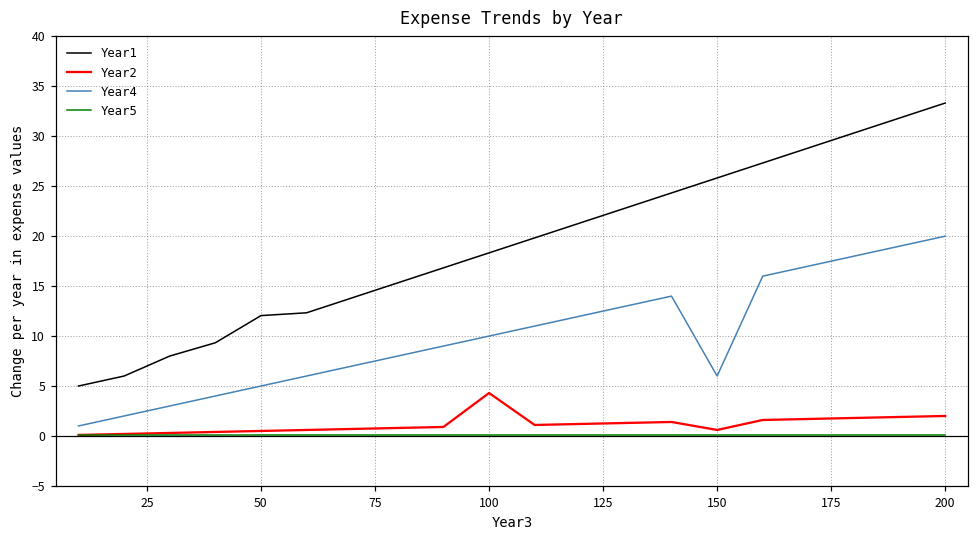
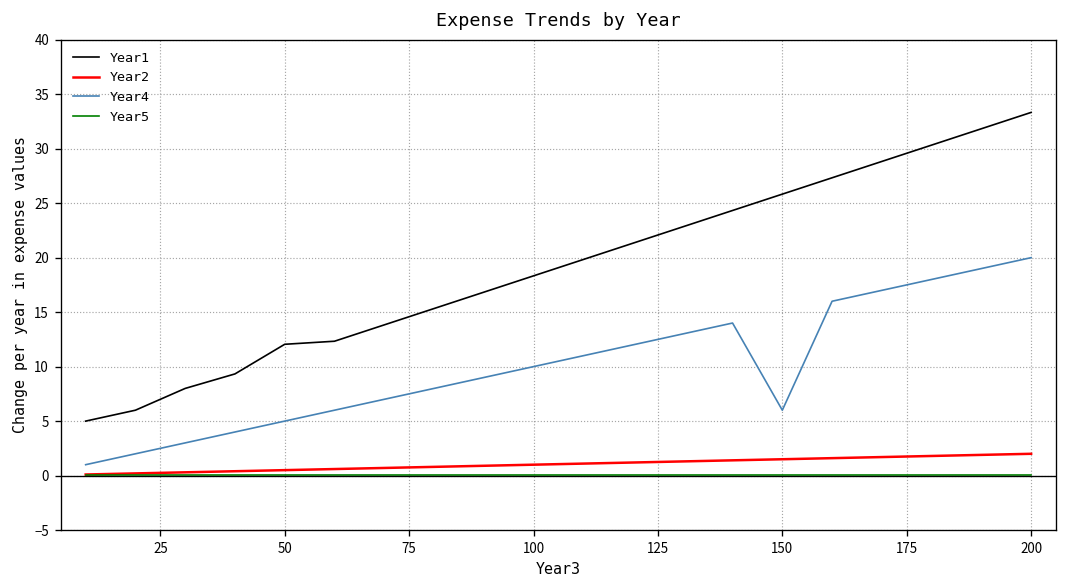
  {
    "Year1": {
      "50": 12,
      "100": 18,
      "150": 26,
      "200": 33
    },
    "Year2": {
      "50": 1,
-     "100": 4,
-     "150": 1,
+     "100": 1,
+     "150": 2,
      "200": 2
    },
    "Year4": {
      "50": 5,
      "100": 10,
      "150": 6,
      "200": 20
    },
    "Year5": {
      "50": 0,
      "100": 0,
      "150": 0,
      "200": 0
    }
  }
